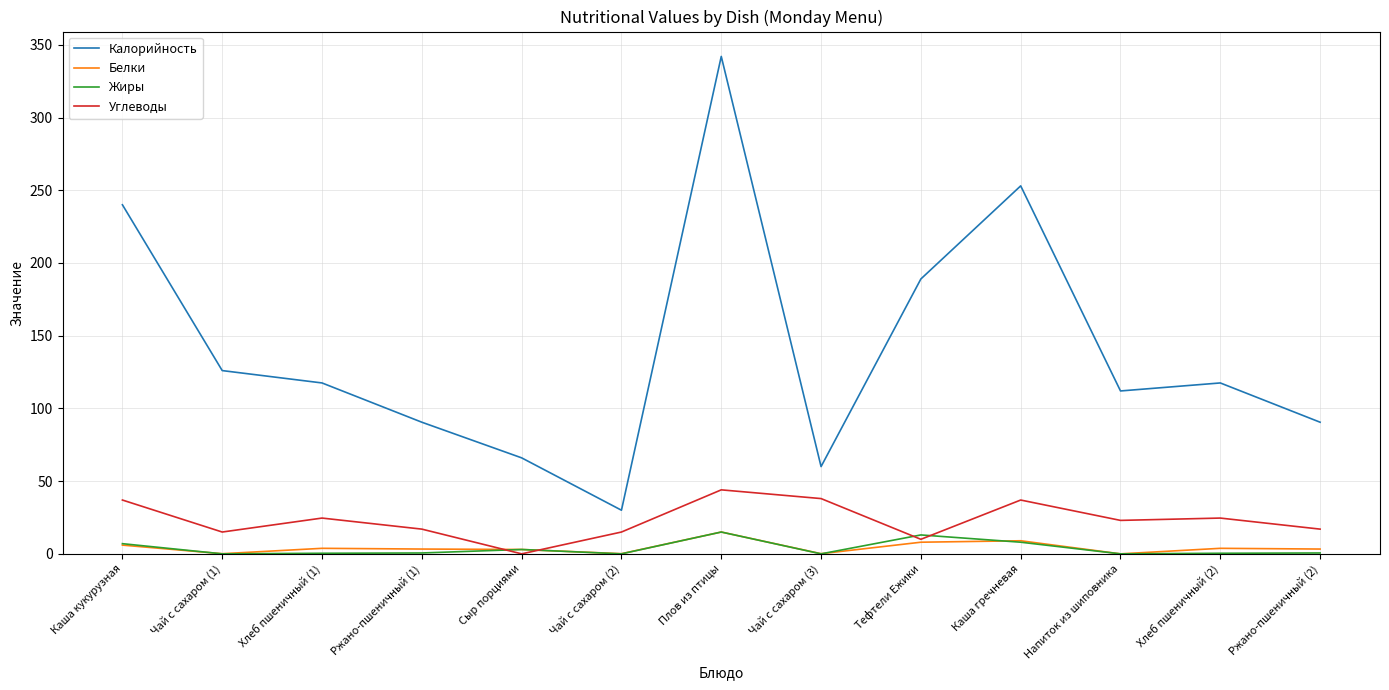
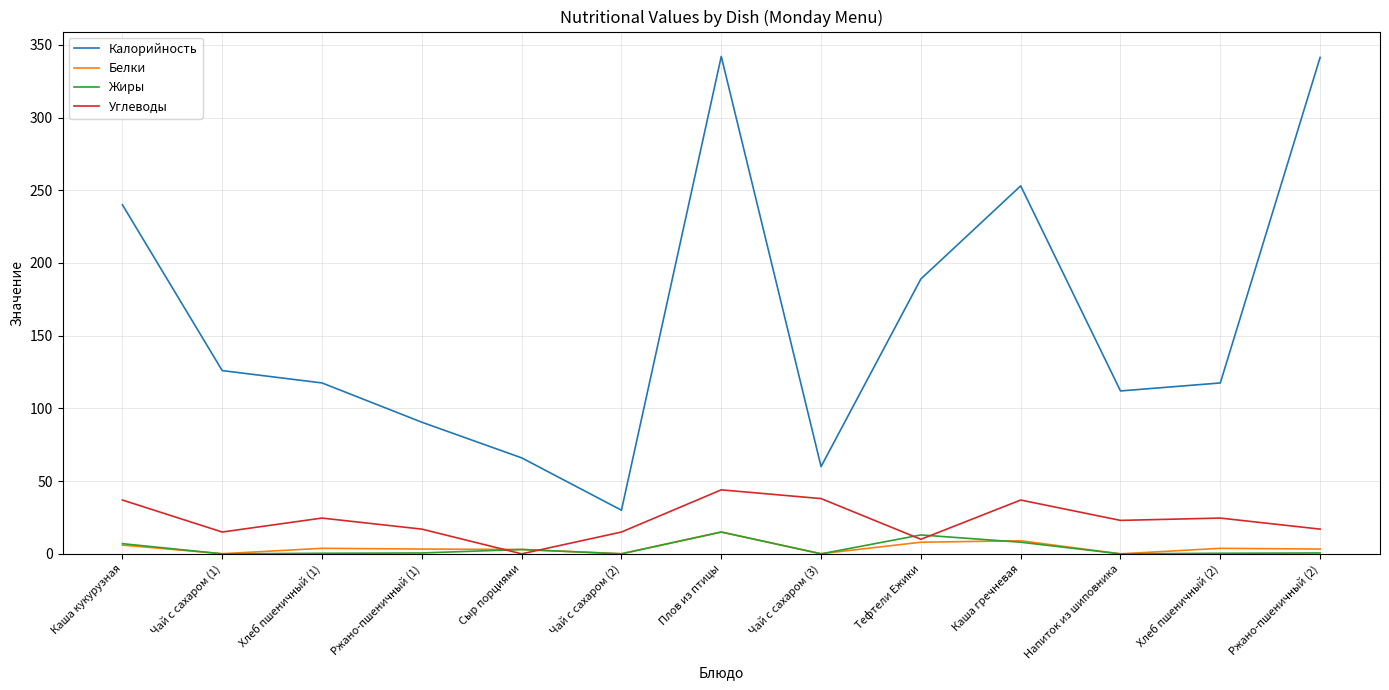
  {
    "Калорийность": {
      "Каша кукурузная": 240,
      "Чай с сахаром (1)": 126,
      "Хлеб пшеничный (1)": 118,
      "Ржано-пшеничный (1)": 91,
      "Сыр порциями": 66,
      "Чай с сахаром (2)": 30,
      "Плов из птицы": 342,
      "Чай с сахаром (3)": 60,
      "Тефтели Ежики": 189,
      "Каша гречневая": 253,
      "Напиток из шиповника": 112,
      "Хлеб пшеничный (2)": 118,
-     "Ржано-пшеничный (2)": 91
+     "Ржано-пшеничный (2)": 341
    },
    "Белки": {
      "Хлеб пшеничный (1)": 4,
      "Ржано-пшеничный (1)": 3,
      "Тефтели Ежики": 8,
      "Хлеб пшеничный (2)": 4,
      "Ржано-пшеничный (2)": 3
    },
    "Жиры": {
      "Хлеб пшеничный (1)": 0,
      "Ржано-пшеничный (1)": 1,
      "Тефтели Ежики": 13,
      "Хлеб пшеничный (2)": 0,
      "Ржано-пшеничный (2)": 1
    },
    "Углеводы": {
      "Каша кукурузная": 37,
      "Чай с сахаром (1)": 15,
      "Хлеб пшеничный (1)": 25,
      "Ржано-пшеничный (1)": 17,
      "Сыр порциями": 0,
      "Чай с сахаром (2)": 15,
      "Плов из птицы": 44,
      "Чай с сахаром (3)": 38,
      "Тефтели Ежики": 10,
      "Каша гречневая": 37,
      "Напиток из шиповника": 23,
      "Хлеб пшеничный (2)": 25,
      "Ржано-пшеничный (2)": 17
    }
  }
